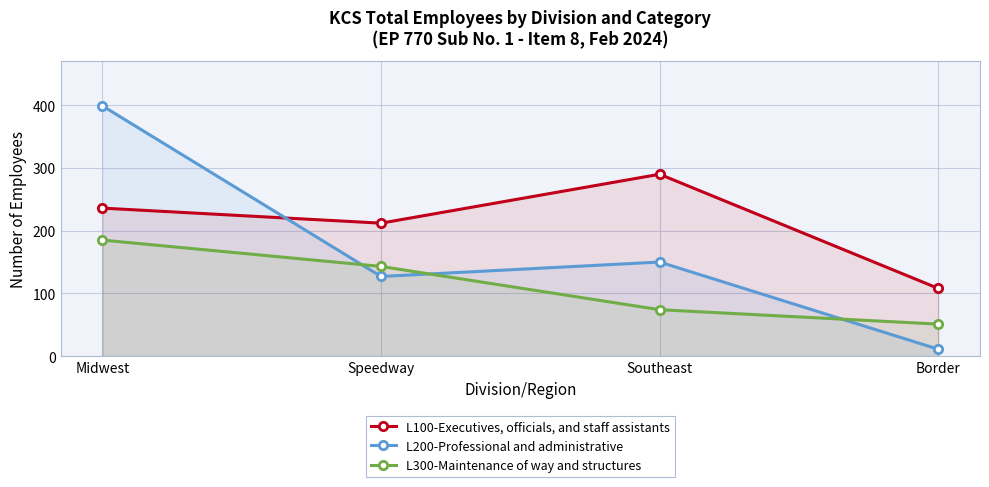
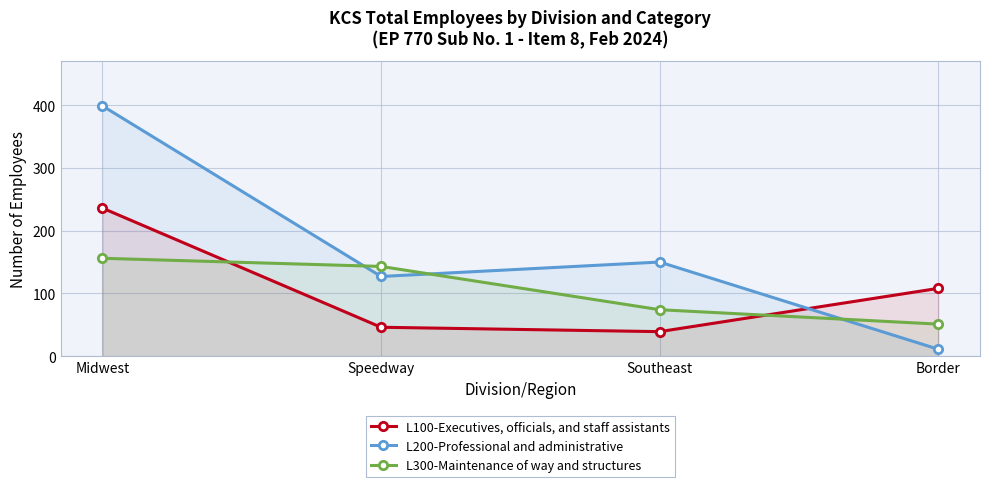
  {
    "L100-Executives, officials, and staff assistants": {
      "Midwest": 240,
-     "Speedway": 210,
-     "Southeast": 290,
+     "Speedway": 50,
+     "Southeast": 40,
      "Border": 110
    },
    "L200-Professional and administrative": {
      "Midwest": 400,
      "Speedway": 130,
      "Southeast": 150,
      "Border": 10
    },
    "L300-Maintenance of way and structures": {
-     "Midwest": 190,
+     "Midwest": 160,
      "Speedway": 140,
      "Southeast": 70,
      "Border": 50
    }
  }
